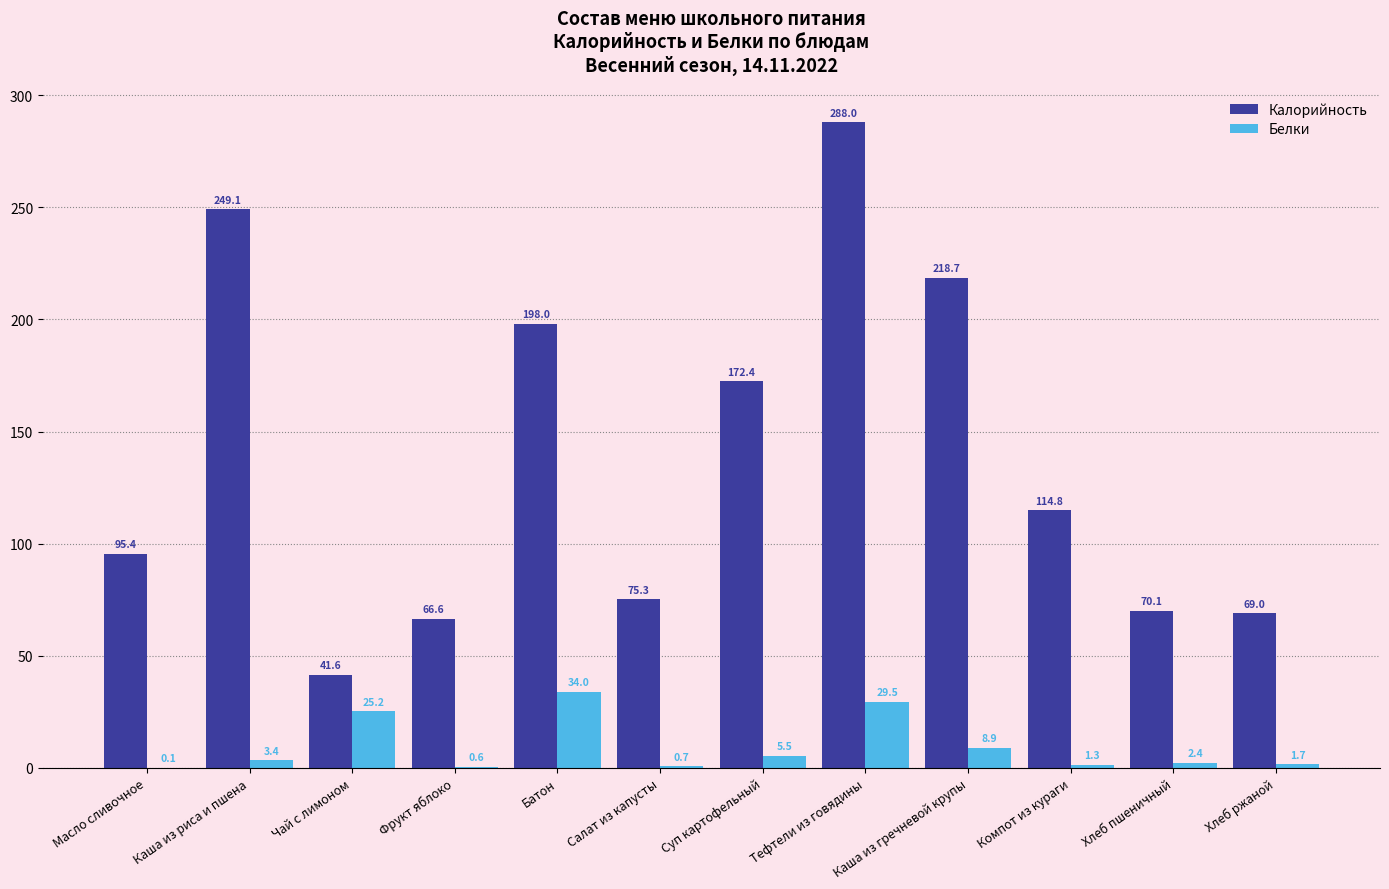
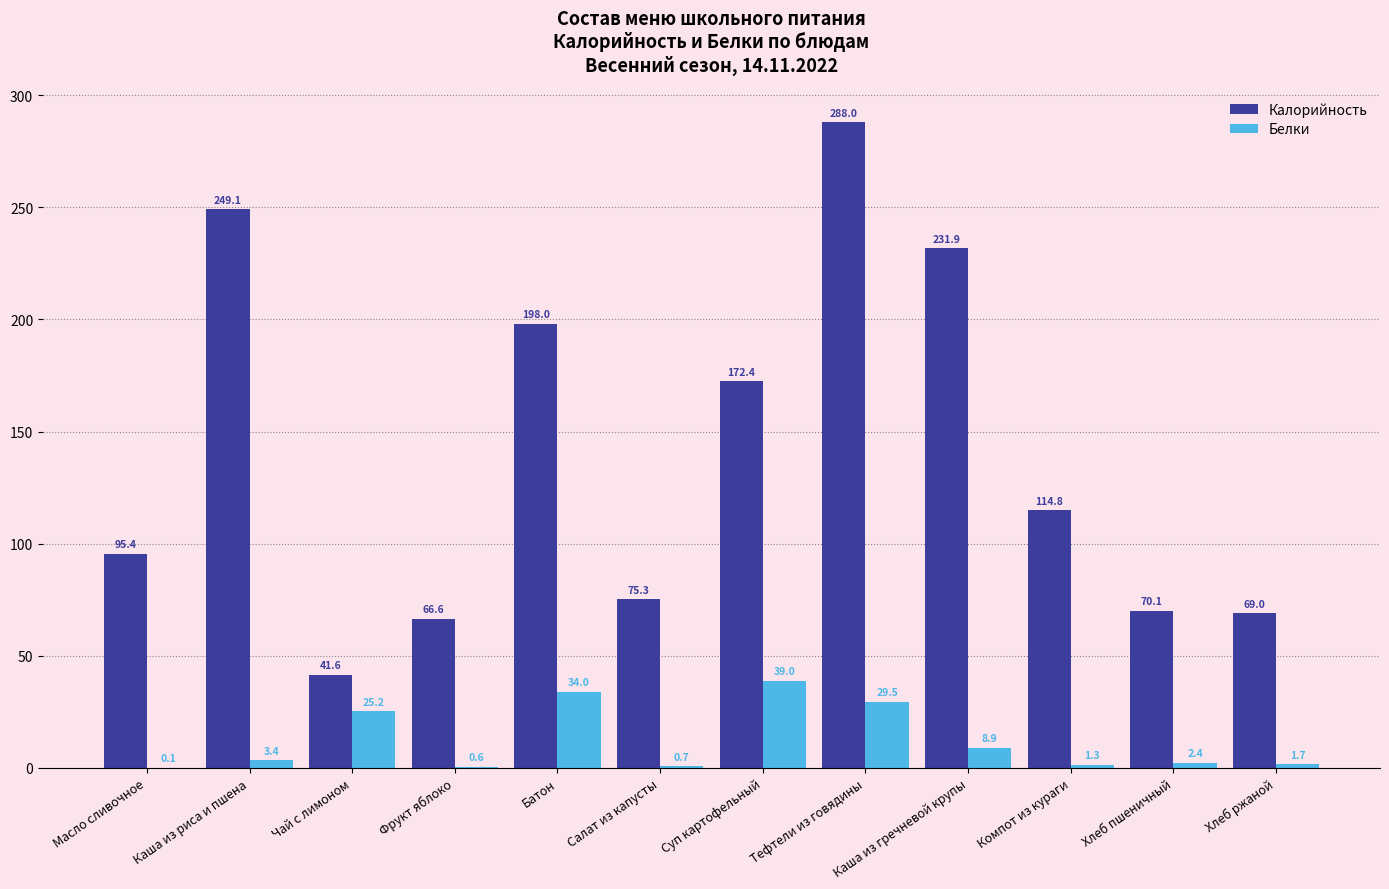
  {
    "Калорийность": {
      "Масло сливочное": 95.4,
      "Каша из риса и пшена": 249.1,
      "Чай с лимоном": 41.6,
      "Фрукт яблоко": 66.6,
      "Батон": 198.0,
      "Салат из капусты": 75.3,
      "Суп картофельный": 172.4,
      "Тефтели из говядины": 288.0,
-     "Каша из гречневой крупы": 218.7,
+     "Каша из гречневой крупы": 231.9,
      "Компот из кураги": 114.8,
      "Хлеб пшеничный": 70.1,
      "Хлеб ржаной": 69.0
    },
    "Белки": {
      "Масло сливочное": 0.1,
      "Каша из риса и пшена": 3.4,
      "Чай с лимоном": 25.2,
      "Фрукт яблоко": 0.6,
      "Батон": 34.0,
      "Салат из капусты": 0.7,
-     "Суп картофельный": 5.5,
+     "Суп картофельный": 39.0,
      "Тефтели из говядины": 29.5,
      "Каша из гречневой крупы": 8.9,
      "Компот из кураги": 1.3,
      "Хлеб пшеничный": 2.4,
      "Хлеб ржаной": 1.7
    }
  }
